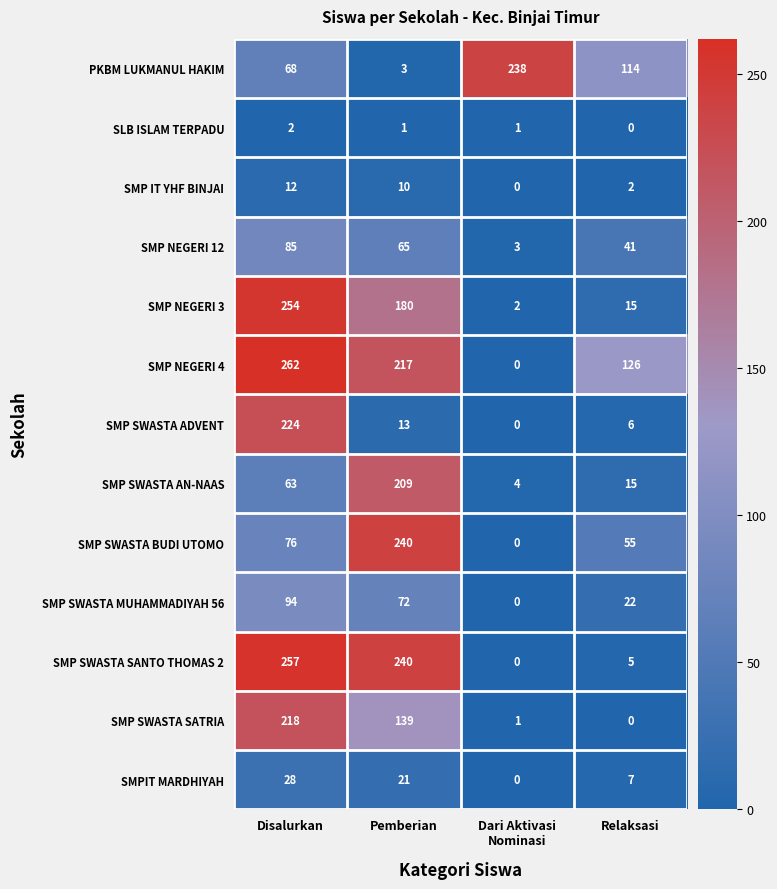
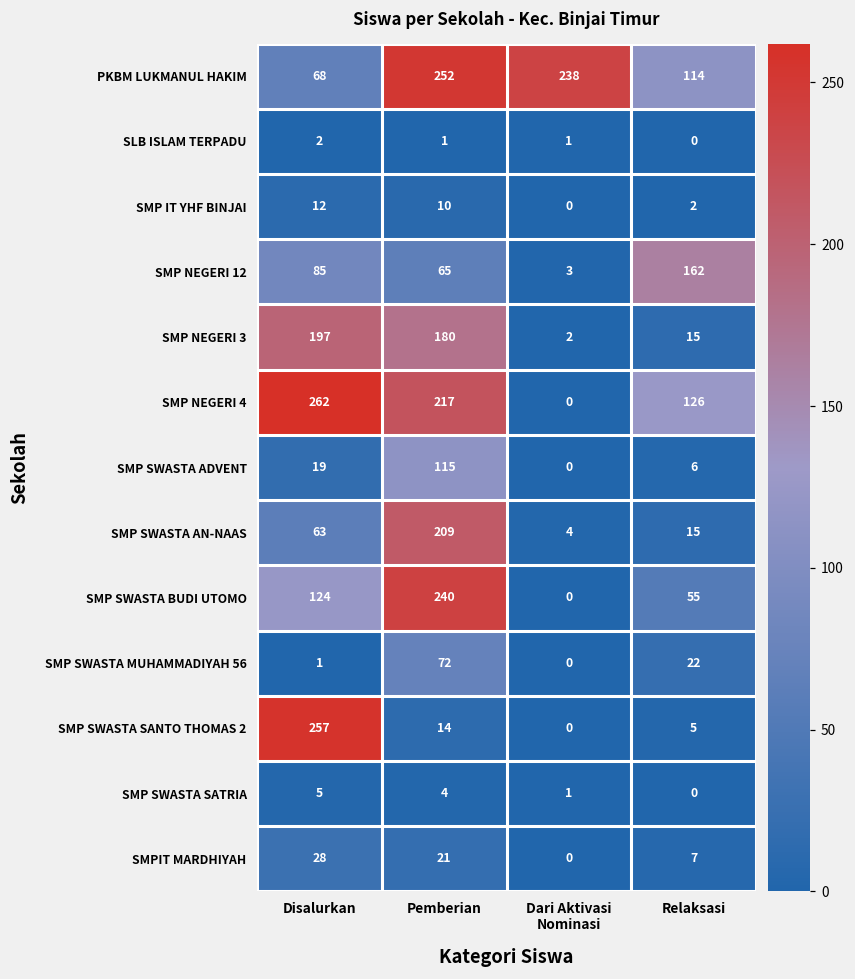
  {
    "PKBM LUKMANUL HAKIM": {
      "Disalurkan": 68,
-     "Pemberian": 3,
+     "Pemberian": 252,
      "Dari Aktivasi Nominasi": 238,
      "Relaksasi": 114
    },
    "SLB ISLAM TERPADU": {
      "Disalurkan": 2,
      "Pemberian": 1,
      "Dari Aktivasi Nominasi": 1,
      "Relaksasi": 0
    },
    "SMP IT YHF BINJAI": {
      "Disalurkan": 12,
      "Pemberian": 10,
      "Dari Aktivasi Nominasi": 0,
      "Relaksasi": 2
    },
    "SMP NEGERI 12": {
      "Disalurkan": 85,
      "Pemberian": 65,
      "Dari Aktivasi Nominasi": 3,
-     "Relaksasi": 41
+     "Relaksasi": 162
    },
    "SMP NEGERI 3": {
-     "Disalurkan": 254,
+     "Disalurkan": 197,
      "Pemberian": 180,
      "Dari Aktivasi Nominasi": 2,
      "Relaksasi": 15
    },
    "SMP NEGERI 4": {
      "Disalurkan": 262,
      "Pemberian": 217,
      "Dari Aktivasi Nominasi": 0,
      "Relaksasi": 126
    },
    "SMP SWASTA ADVENT": {
-     "Disalurkan": 224,
-     "Pemberian": 13,
+     "Disalurkan": 19,
+     "Pemberian": 115,
      "Dari Aktivasi Nominasi": 0,
      "Relaksasi": 6
    },
    "SMP SWASTA AN-NAAS": {
      "Disalurkan": 63,
      "Pemberian": 209,
      "Dari Aktivasi Nominasi": 4,
      "Relaksasi": 15
    },
    "SMP SWASTA BUDI UTOMO": {
-     "Disalurkan": 76,
+     "Disalurkan": 124,
      "Pemberian": 240,
      "Dari Aktivasi Nominasi": 0,
      "Relaksasi": 55
    },
    "SMP SWASTA MUHAMMADIYAH 56": {
-     "Disalurkan": 94,
+     "Disalurkan": 1,
      "Pemberian": 72,
      "Dari Aktivasi Nominasi": 0,
      "Relaksasi": 22
    },
    "SMP SWASTA SANTO THOMAS 2": {
      "Disalurkan": 257,
-     "Pemberian": 240,
+     "Pemberian": 14,
      "Dari Aktivasi Nominasi": 0,
      "Relaksasi": 5
    },
    "SMP SWASTA SATRIA": {
-     "Disalurkan": 218,
-     "Pemberian": 139,
+     "Disalurkan": 5,
+     "Pemberian": 4,
      "Dari Aktivasi Nominasi": 1,
      "Relaksasi": 0
    },
    "SMPIT MARDHIYAH": {
      "Disalurkan": 28,
      "Pemberian": 21,
      "Dari Aktivasi Nominasi": 0,
      "Relaksasi": 7
    }
  }
